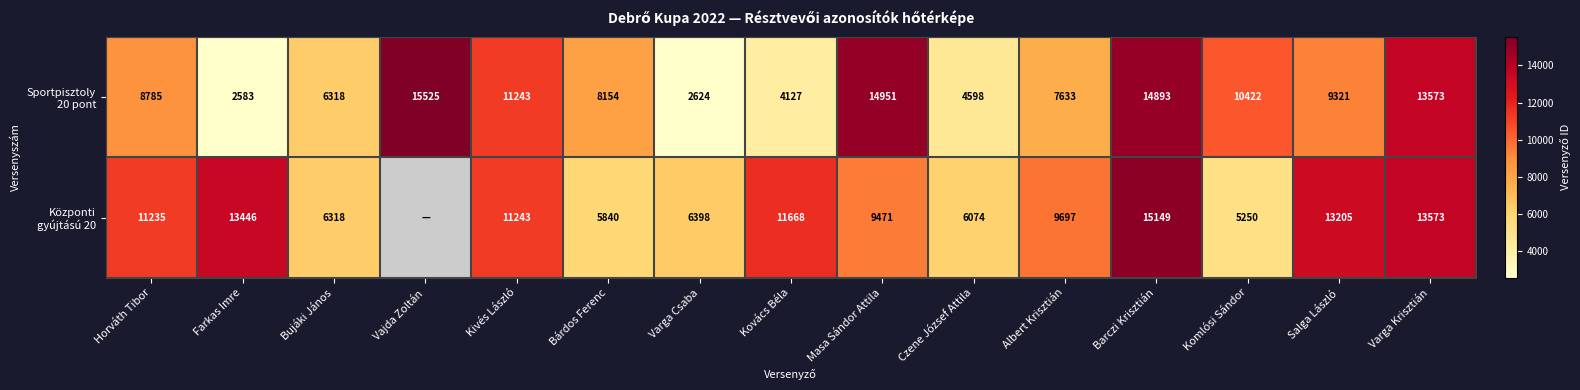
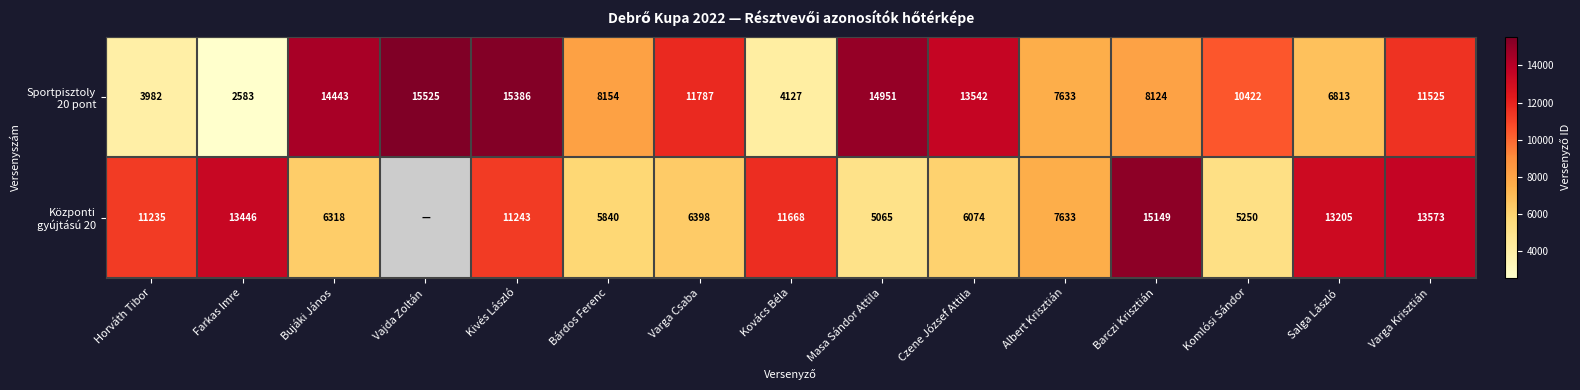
  {
    "Sportpisztoly 20 pont": {
-     "Horváth Tibor": 8785,
+     "Horváth Tibor": 3982,
      "Farkas Imre": 2583,
-     "Bujáki János": 6318,
+     "Bujáki János": 14443,
      "Vajda Zoltán": 15525,
-     "Kivés László": 11243,
+     "Kivés László": 15386,
      "Bárdos Ferenc": 8154,
-     "Varga Csaba": 2624,
+     "Varga Csaba": 11787,
      "Kovács Béla": 4127,
      "Masa Sándor Attila": 14951,
-     "Czene József Attila": 4598,
+     "Czene József Attila": 13542,
      "Albert Krisztián": 7633,
-     "Barczi Krisztián": 14893,
+     "Barczi Krisztián": 8124,
      "Komlósi Sándor": 10422,
-     "Salga László": 9321,
-     "Varga Krisztián": 13573
+     "Salga László": 6813,
+     "Varga Krisztián": 11525
    },
    "Központi gyújtású 20": {
      "Horváth Tibor": 11235,
      "Farkas Imre": 13446,
      "Bujáki János": 6318,
      "Kivés László": 11243,
      "Bárdos Ferenc": 5840,
      "Varga Csaba": 6398,
      "Kovács Béla": 11668,
-     "Masa Sándor Attila": 9471,
+     "Masa Sándor Attila": 5065,
      "Czene József Attila": 6074,
-     "Albert Krisztián": 9697,
+     "Albert Krisztián": 7633,
      "Barczi Krisztián": 15149,
      "Komlósi Sándor": 5250,
      "Salga László": 13205,
      "Varga Krisztián": 13573
    }
  }
